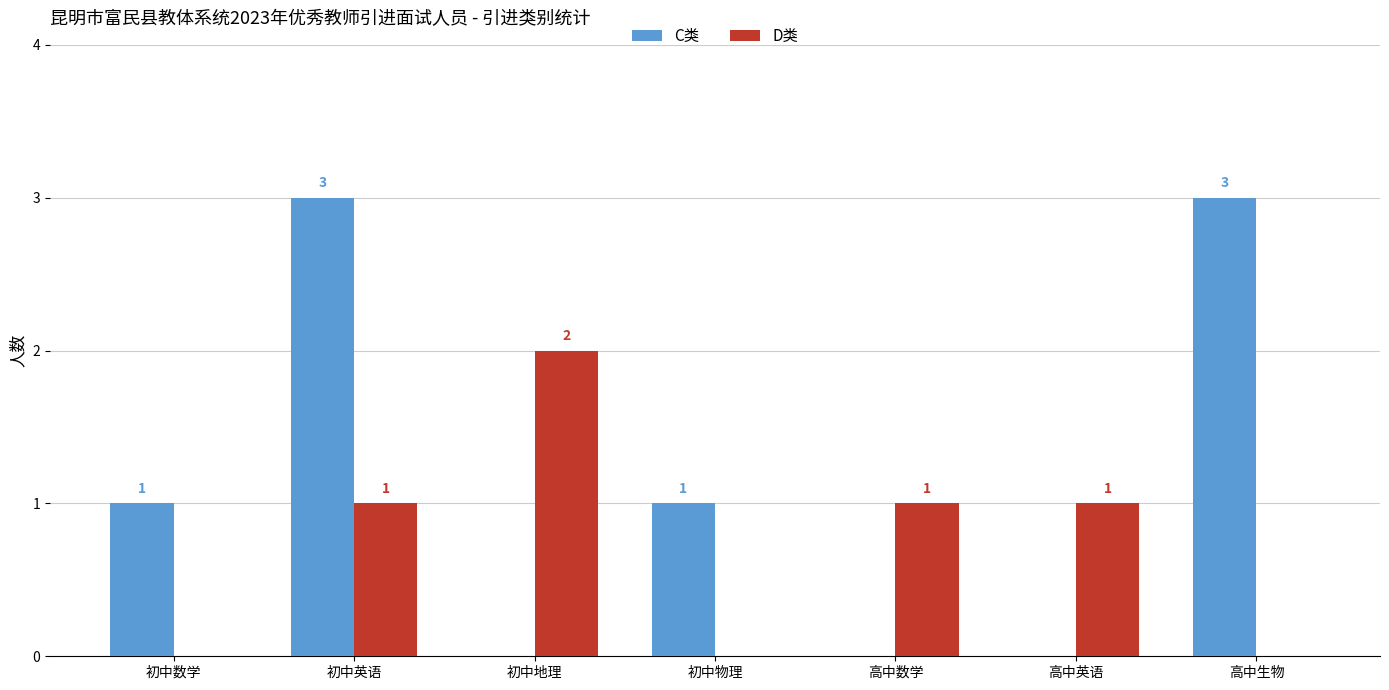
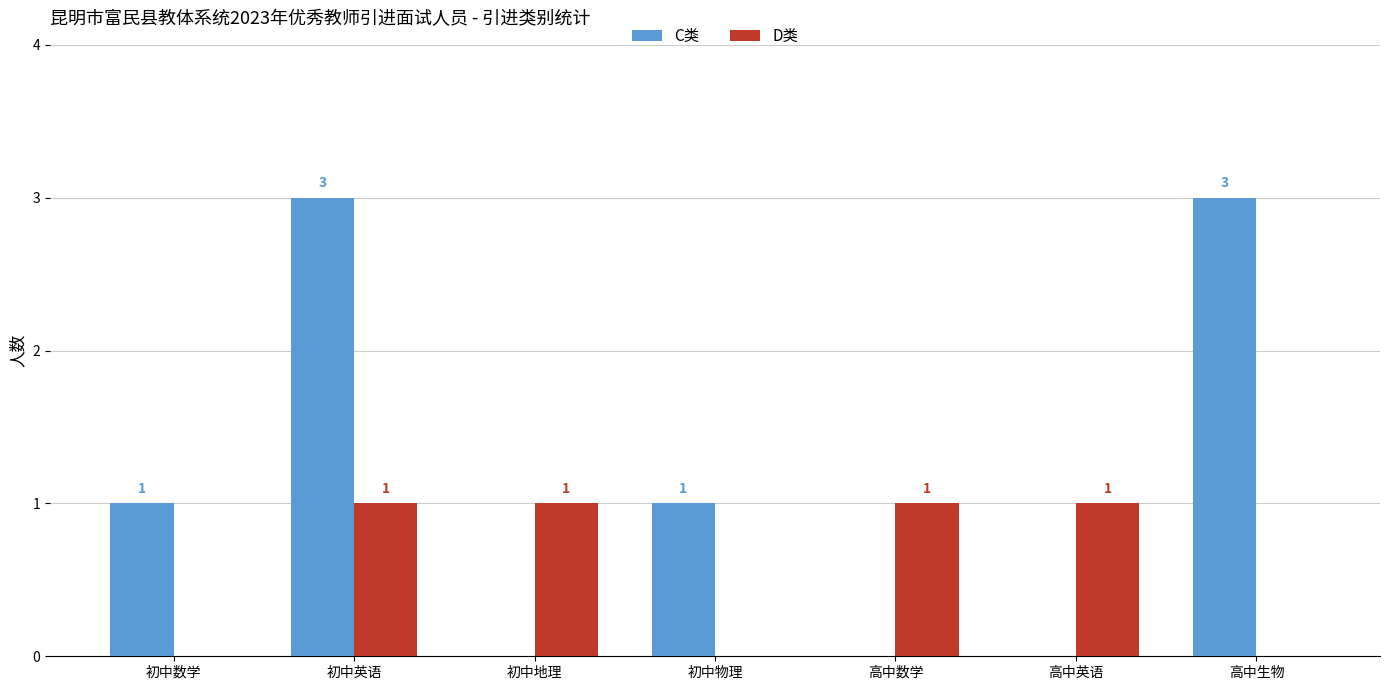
  {
    "C类": {
      "初中数学": 1,
      "初中英语": 3,
      "初中物理": 1,
      "高中生物": 3
    },
    "D类": {
      "初中英语": 1,
-     "初中地理": 2,
+     "初中地理": 1,
      "高中数学": 1,
      "高中英语": 1
    }
  }
